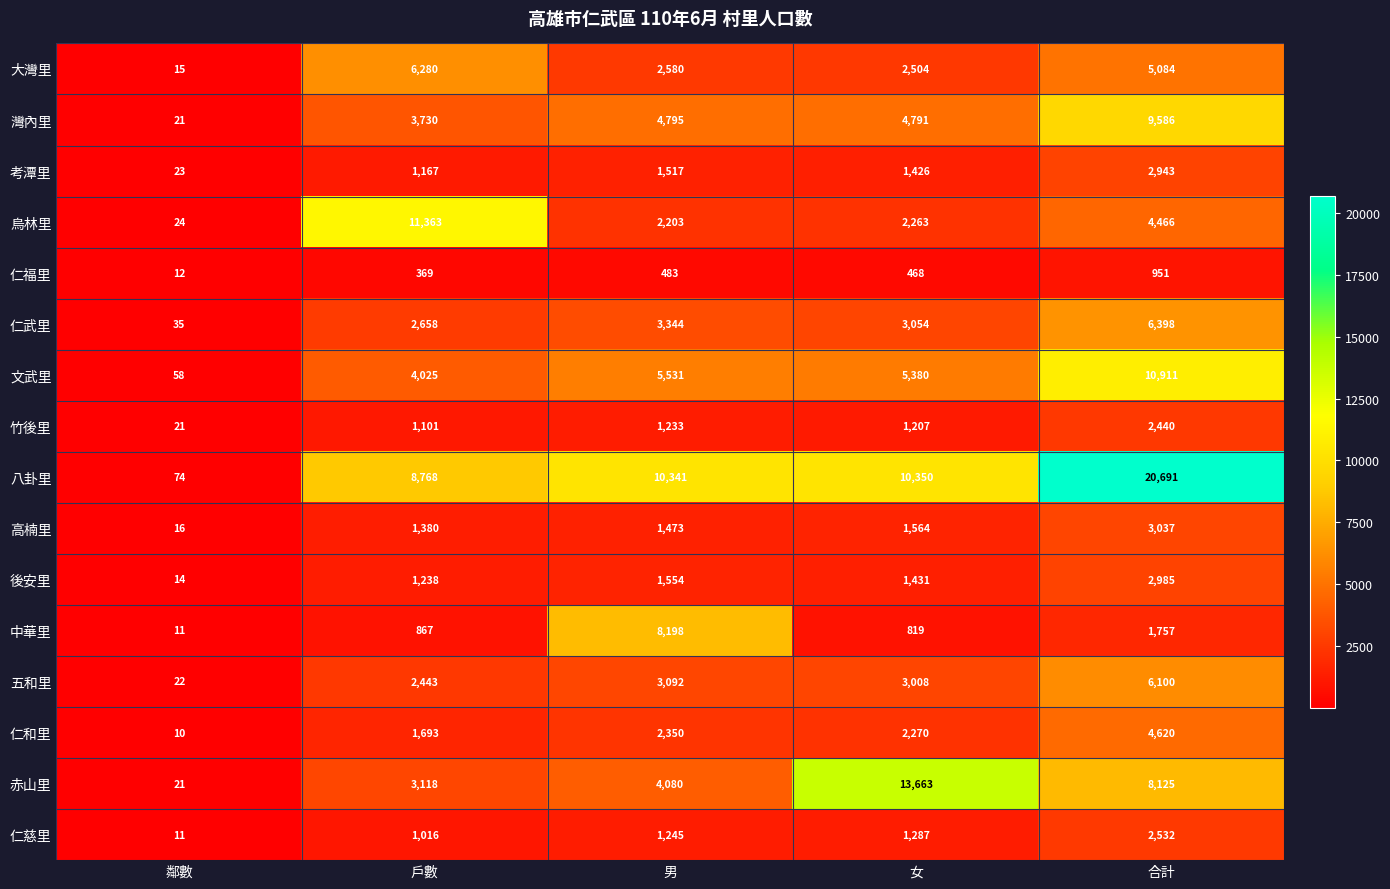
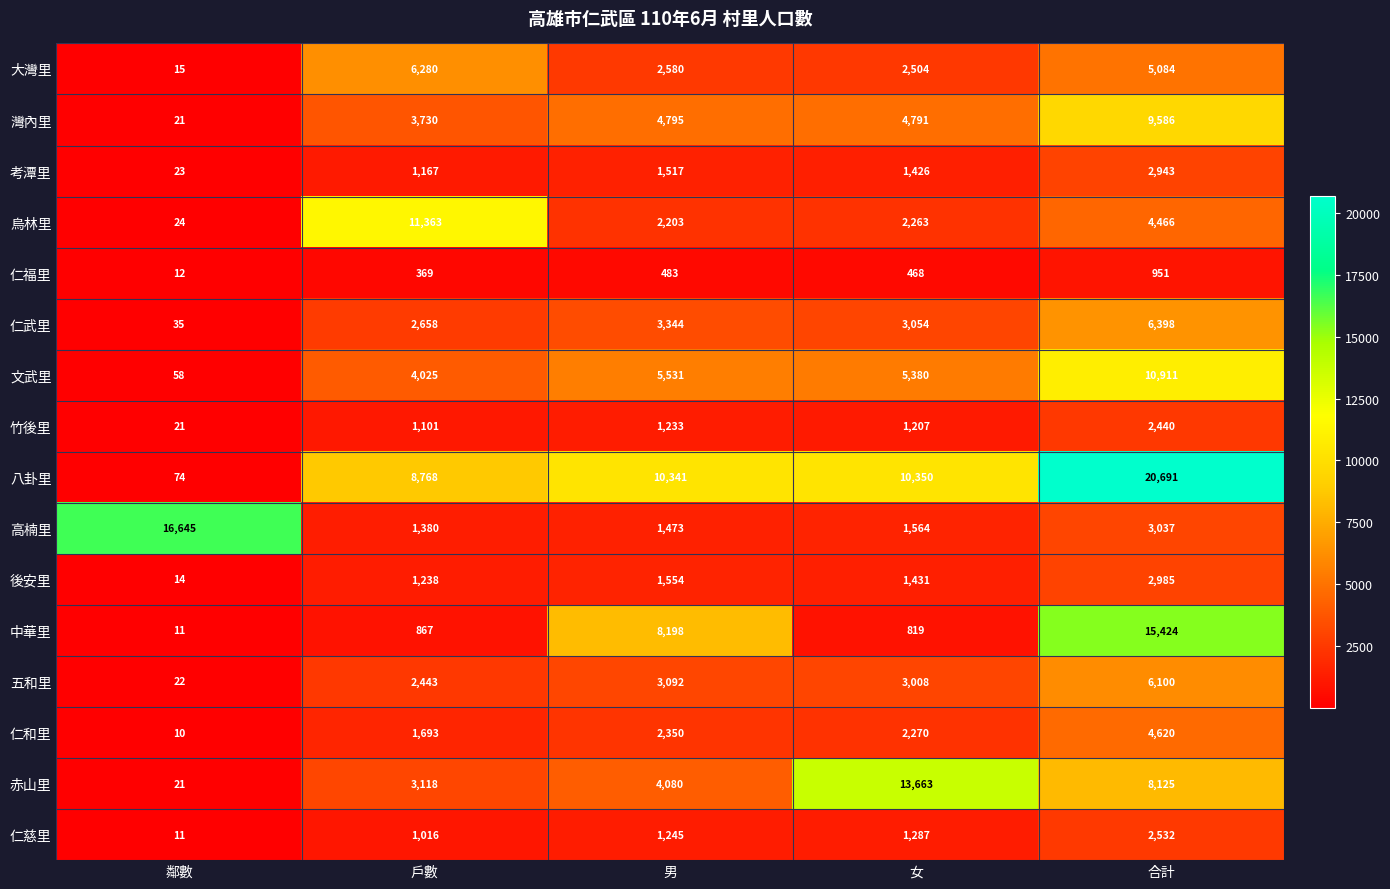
  {
    "大灣里": {
      "鄰數": "15",
      "戶數": "6,280",
      "男": "2,580",
      "女": "2,504",
      "合計": "5,084"
    },
    "灣內里": {
      "鄰數": "21",
      "戶數": "3,730",
      "男": "4,795",
      "女": "4,791",
      "合計": "9,586"
    },
    "考潭里": {
      "鄰數": "23",
      "戶數": "1,167",
      "男": "1,517",
      "女": "1,426",
      "合計": "2,943"
    },
    "烏林里": {
      "鄰數": "24",
      "戶數": "11,363",
      "男": "2,203",
      "女": "2,263",
      "合計": "4,466"
    },
    "仁福里": {
      "鄰數": "12",
      "戶數": "369",
      "男": "483",
      "女": "468",
      "合計": "951"
    },
    "仁武里": {
      "鄰數": "35",
      "戶數": "2,658",
      "男": "3,344",
      "女": "3,054",
      "合計": "6,398"
    },
    "文武里": {
      "鄰數": "58",
      "戶數": "4,025",
      "男": "5,531",
      "女": "5,380",
      "合計": "10,911"
    },
    "竹後里": {
      "鄰數": "21",
      "戶數": "1,101",
      "男": "1,233",
      "女": "1,207",
      "合計": "2,440"
    },
    "八卦里": {
      "鄰數": "74",
      "戶數": "8,768",
      "男": "10,341",
      "女": "10,350",
      "合計": "20,691"
    },
    "高楠里": {
-     "鄰數": "16",
+     "鄰數": "16,645",
      "戶數": "1,380",
      "男": "1,473",
      "女": "1,564",
      "合計": "3,037"
    },
    "後安里": {
      "鄰數": "14",
      "戶數": "1,238",
      "男": "1,554",
      "女": "1,431",
      "合計": "2,985"
    },
    "中華里": {
      "鄰數": "11",
      "戶數": "867",
      "男": "8,198",
      "女": "819",
-     "合計": "1,757"
+     "合計": "15,424"
    },
    "五和里": {
      "鄰數": "22",
      "戶數": "2,443",
      "男": "3,092",
      "女": "3,008",
      "合計": "6,100"
    },
    "仁和里": {
      "鄰數": "10",
      "戶數": "1,693",
      "男": "2,350",
      "女": "2,270",
      "合計": "4,620"
    },
    "赤山里": {
      "鄰數": "21",
      "戶數": "3,118",
      "男": "4,080",
      "女": "13,663",
      "合計": "8,125"
    },
    "仁慈里": {
      "鄰數": "11",
      "戶數": "1,016",
      "男": "1,245",
      "女": "1,287",
      "合計": "2,532"
    }
  }
